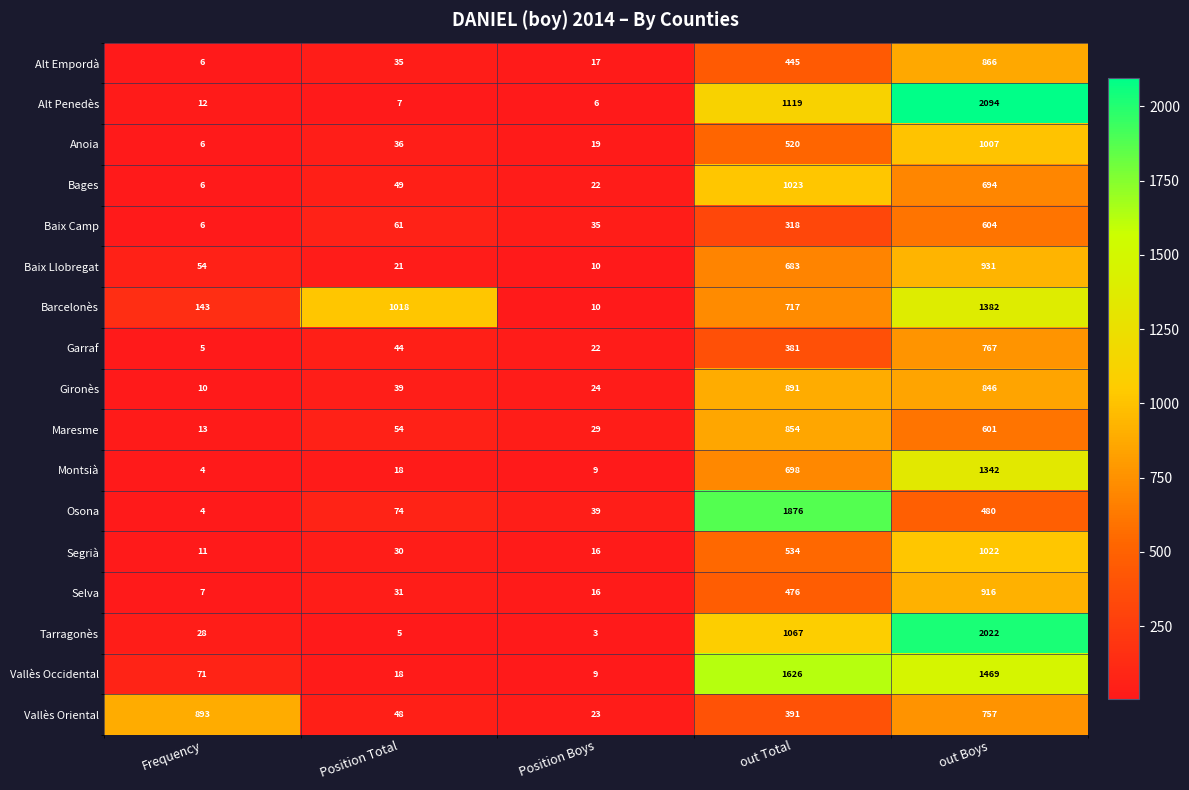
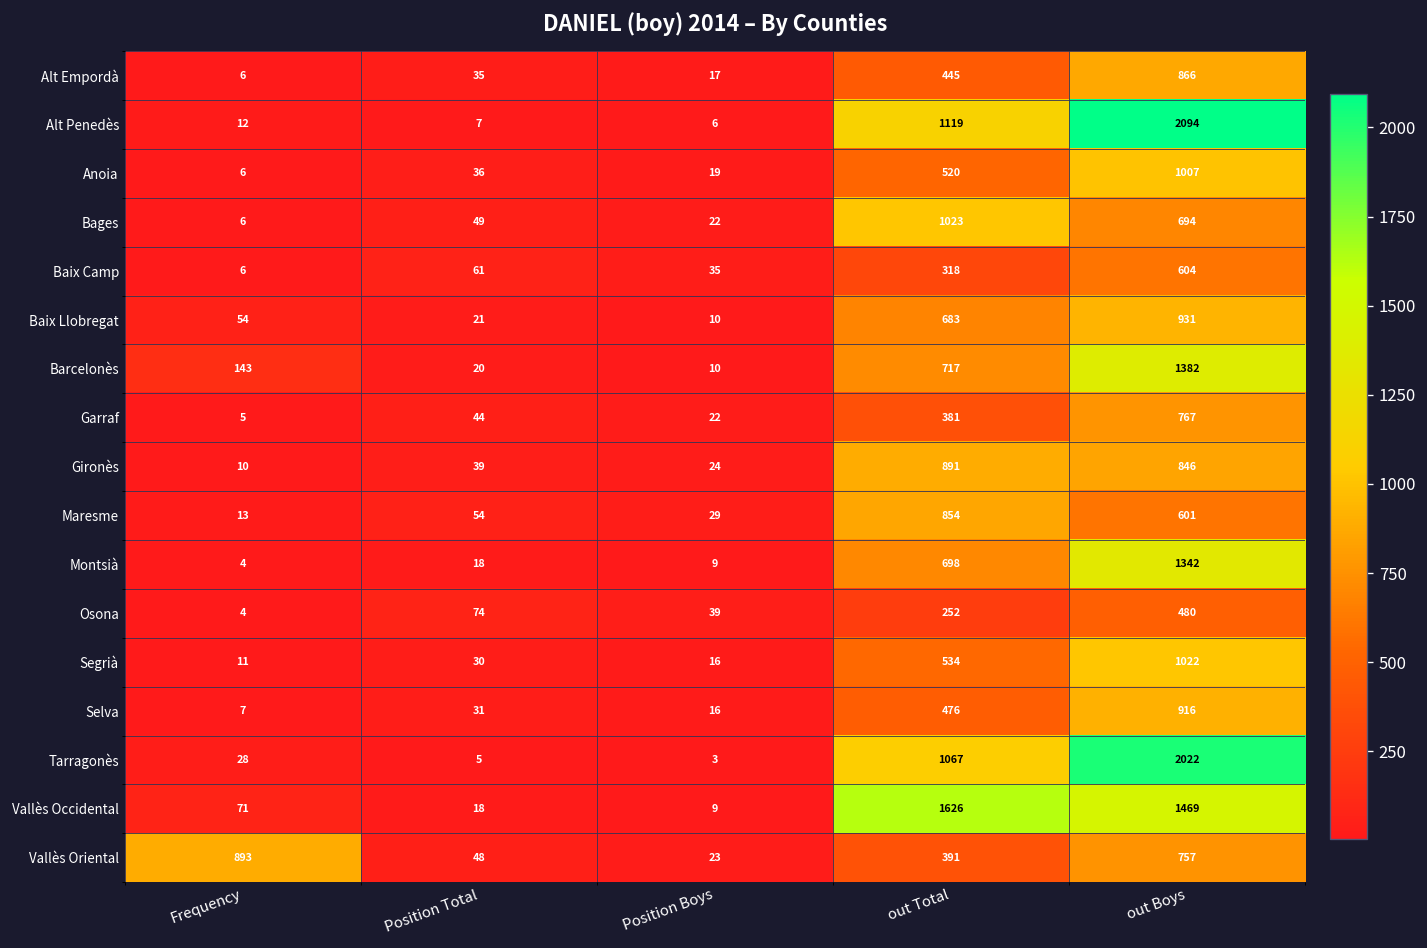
  {
    "Alt Empordà": {
      "Frequency": 6,
      "Position Total": 35,
      "Position Boys": 17,
      "out Total": 445,
      "out Boys": 866
    },
    "Alt Penedès": {
      "Frequency": 12,
      "Position Total": 7,
      "Position Boys": 6,
      "out Total": 1119,
      "out Boys": 2094
    },
    "Anoia": {
      "Frequency": 6,
      "Position Total": 36,
      "Position Boys": 19,
      "out Total": 520,
      "out Boys": 1007
    },
    "Bages": {
      "Frequency": 6,
      "Position Total": 49,
      "Position Boys": 22,
      "out Total": 1023,
      "out Boys": 694
    },
    "Baix Camp": {
      "Frequency": 6,
      "Position Total": 61,
      "Position Boys": 35,
      "out Total": 318,
      "out Boys": 604
    },
    "Baix Llobregat": {
      "Frequency": 54,
      "Position Total": 21,
      "Position Boys": 10,
      "out Total": 683,
      "out Boys": 931
    },
    "Barcelonès": {
      "Frequency": 143,
-     "Position Total": 1018,
+     "Position Total": 20,
      "Position Boys": 10,
      "out Total": 717,
      "out Boys": 1382
    },
    "Garraf": {
      "Frequency": 5,
      "Position Total": 44,
      "Position Boys": 22,
      "out Total": 381,
      "out Boys": 767
    },
    "Gironès": {
      "Frequency": 10,
      "Position Total": 39,
      "Position Boys": 24,
      "out Total": 891,
      "out Boys": 846
    },
    "Maresme": {
      "Frequency": 13,
      "Position Total": 54,
      "Position Boys": 29,
      "out Total": 854,
      "out Boys": 601
    },
    "Montsià": {
      "Frequency": 4,
      "Position Total": 18,
      "Position Boys": 9,
      "out Total": 698,
      "out Boys": 1342
    },
    "Osona": {
      "Frequency": 4,
      "Position Total": 74,
      "Position Boys": 39,
-     "out Total": 1876,
+     "out Total": 252,
      "out Boys": 480
    },
    "Segrià": {
      "Frequency": 11,
      "Position Total": 30,
      "Position Boys": 16,
      "out Total": 534,
      "out Boys": 1022
    },
    "Selva": {
      "Frequency": 7,
      "Position Total": 31,
      "Position Boys": 16,
      "out Total": 476,
      "out Boys": 916
    },
    "Tarragonès": {
      "Frequency": 28,
      "Position Total": 5,
      "Position Boys": 3,
      "out Total": 1067,
      "out Boys": 2022
    },
    "Vallès Occidental": {
      "Frequency": 71,
      "Position Total": 18,
      "Position Boys": 9,
      "out Total": 1626,
      "out Boys": 1469
    },
    "Vallès Oriental": {
      "Frequency": 893,
      "Position Total": 48,
      "Position Boys": 23,
      "out Total": 391,
      "out Boys": 757
    }
  }
